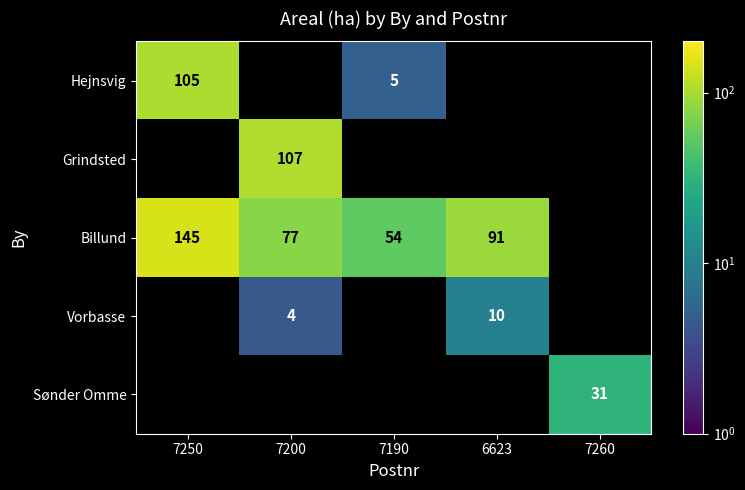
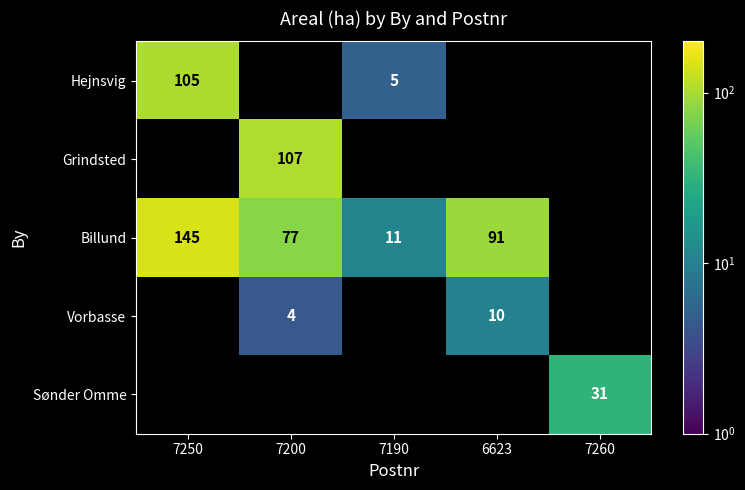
  {
    "Hejnsvig": {
      "7250": 105,
      "7190": 5
    },
    "Grindsted": {
      "7200": 107
    },
    "Billund": {
      "7250": 145,
      "7200": 77,
-     "7190": 54,
+     "7190": 11,
      "6623": 91
    },
    "Vorbasse": {
      "7200": 4,
      "6623": 10
    },
    "Sønder Omme": {
      "7260": 31
    }
  }
